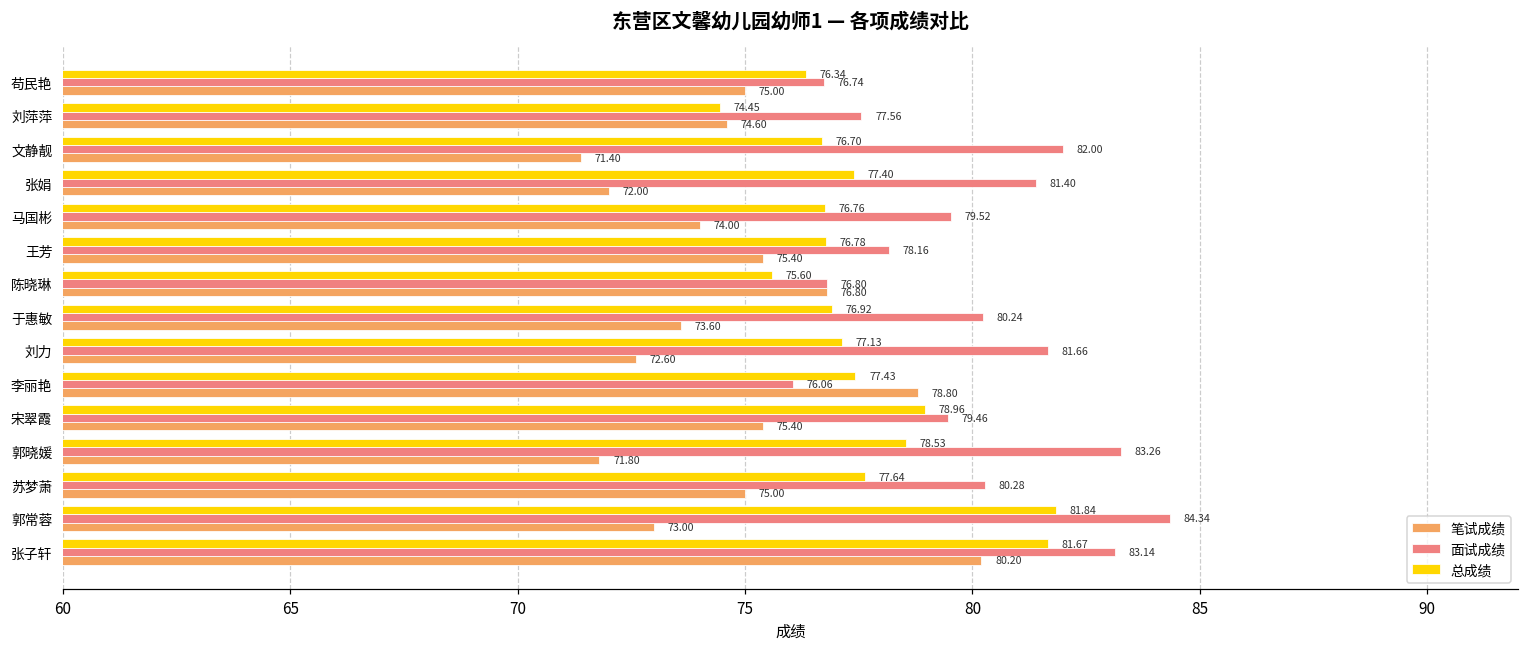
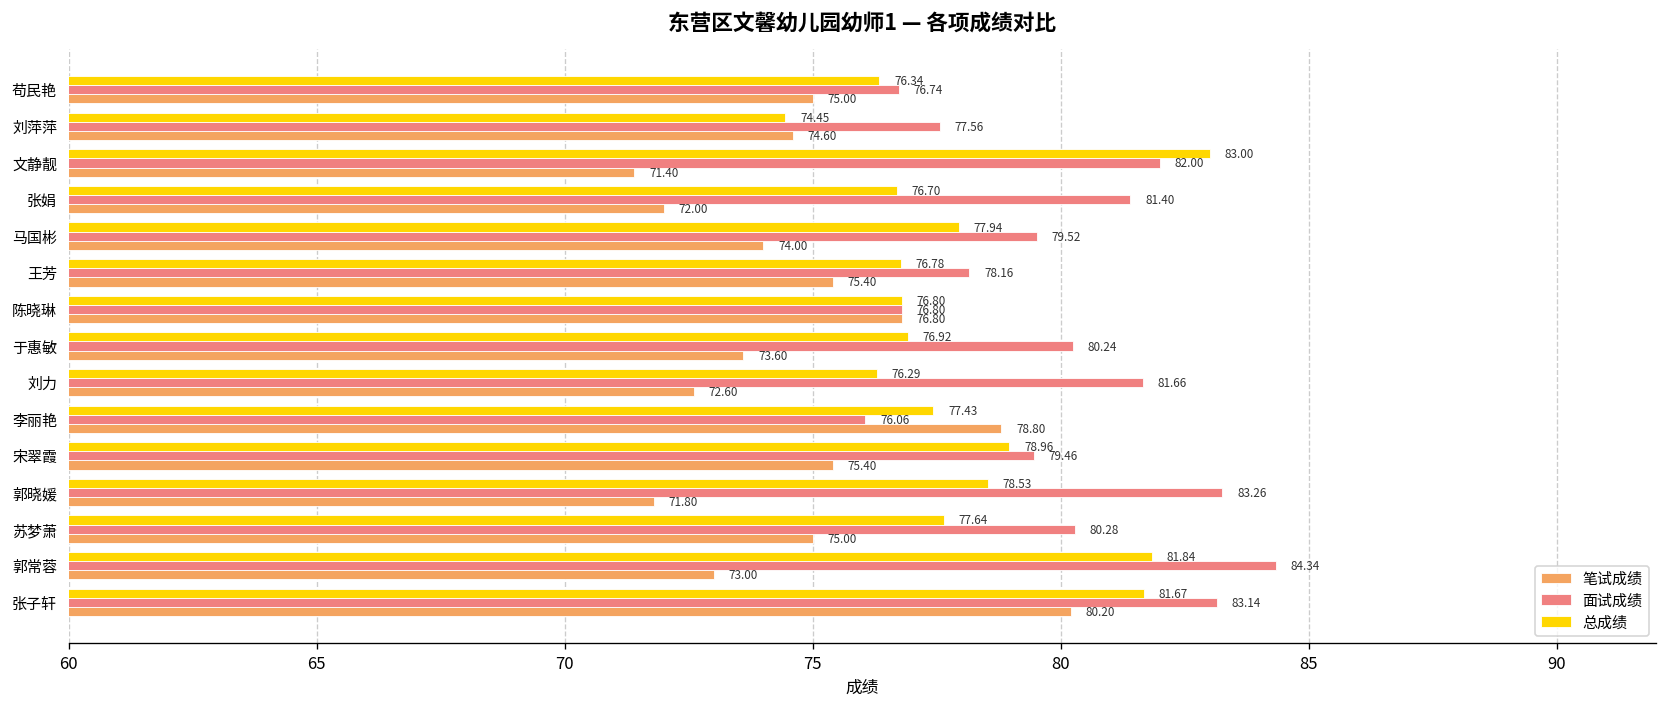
  {
    "总成绩": {
      "苟民艳": 76.34,
      "刘萍萍": 74.45,
-     "文静靓": 76.70,
-     "张娟": 77.40,
-     "马国彬": 76.76,
+     "文静靓": 83.00,
+     "张娟": 76.70,
+     "马国彬": 77.94,
      "王芳": 76.78,
-     "陈晓琳": 75.60,
+     "陈晓琳": 76.80,
      "于惠敏": 76.92,
-     "刘力": 77.13,
+     "刘力": 76.29,
      "李丽艳": 77.43,
      "宋翠霞": 78.96,
      "郭晓媛": 78.53,
      "苏梦萧": 77.64,
      "郭常蓉": 81.84,
      "张子轩": 81.67
    }
  }
